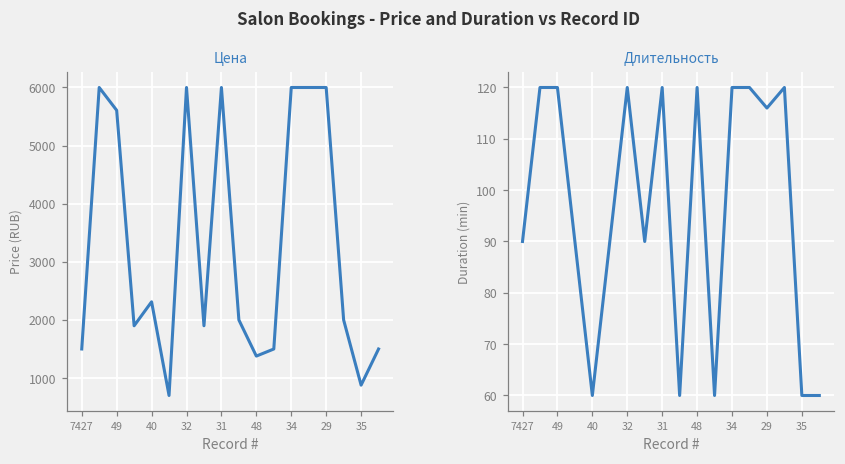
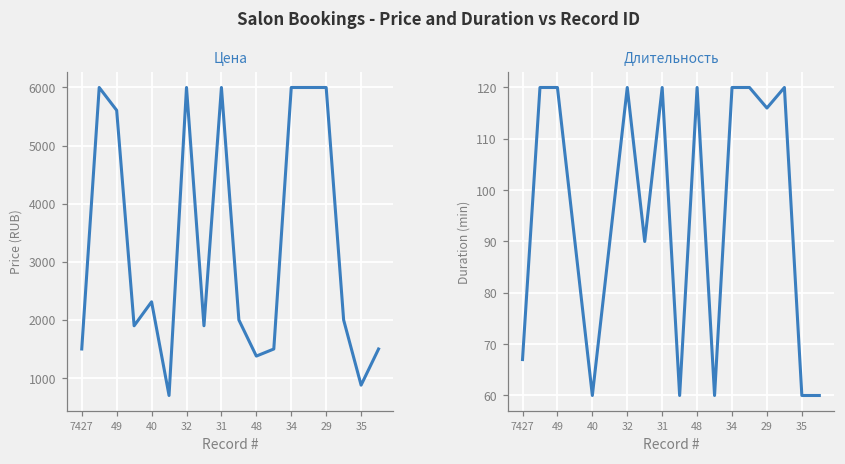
  {
    "Цена": {
      "7427": 1500,
      "49": 5600,
      "40": 2300,
      "32": 6000,
      "31": 6000,
      "48": 1400,
      "34": 6000,
      "29": 6000,
      "35": 900
    },
    "Длительность": {
-     "7427": 90,
+     "7427": 67,
      "49": 120,
      "40": 60,
      "32": 120,
      "31": 120,
      "48": 120,
      "34": 120,
      "29": 116,
      "35": 60
    }
  }
